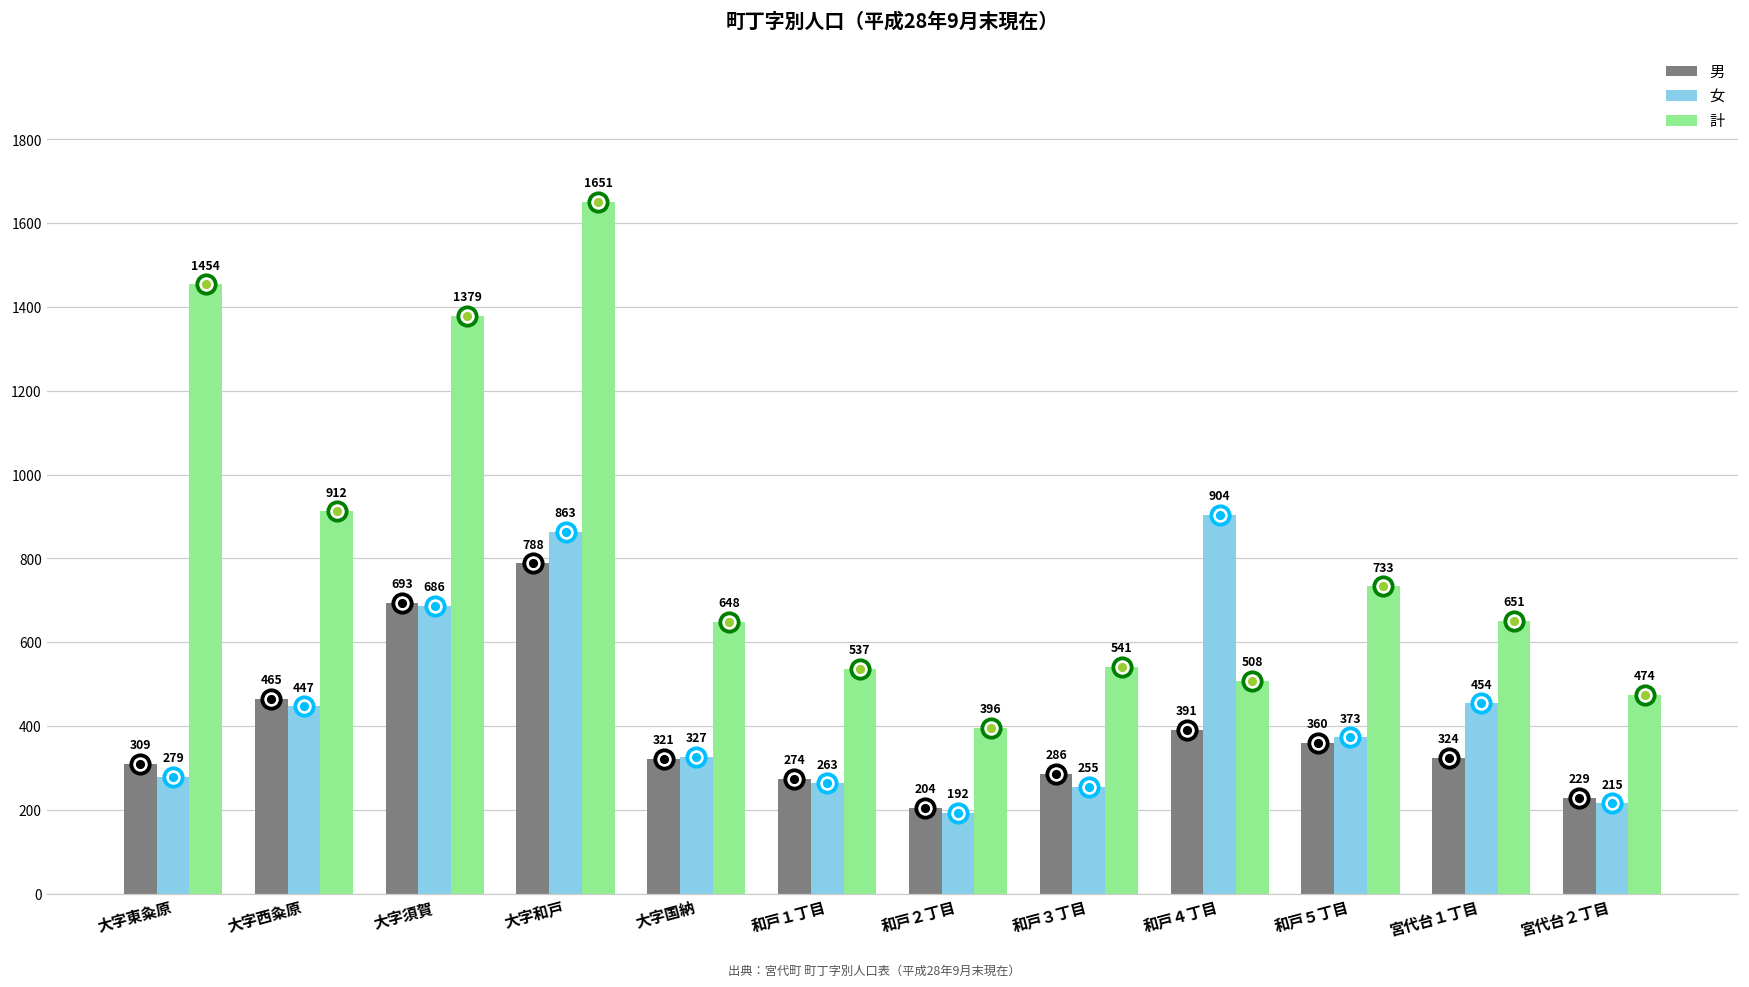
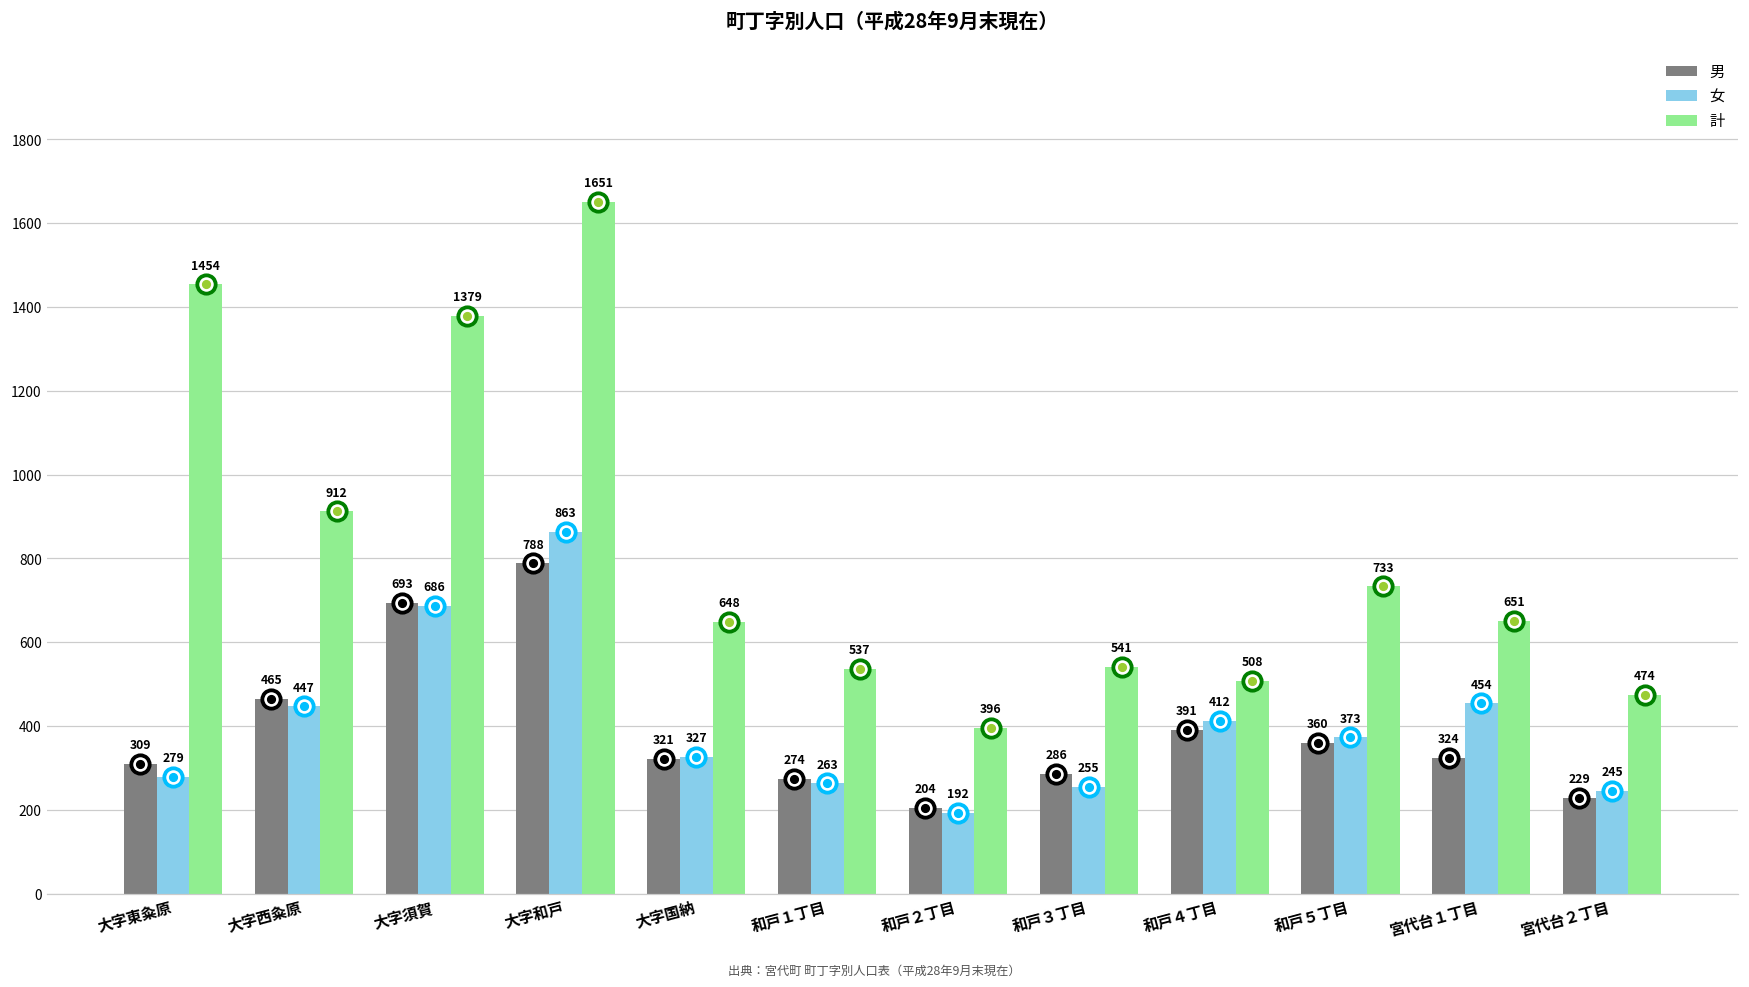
  {
    "男": {
      "大字東粂原": 309,
      "大字西粂原": 465,
      "大字須賀": 693,
      "大字和戸": 788,
      "大字国納": 321,
      "和戸１丁目": 274,
      "和戸２丁目": 204,
      "和戸３丁目": 286,
      "和戸４丁目": 391,
      "和戸５丁目": 360,
      "宮代台１丁目": 324,
      "宮代台２丁目": 229
    },
    "女": {
      "大字東粂原": 279,
      "大字西粂原": 447,
      "大字須賀": 686,
      "大字和戸": 863,
      "大字国納": 327,
      "和戸１丁目": 263,
      "和戸２丁目": 192,
      "和戸３丁目": 255,
-     "和戸４丁目": 904,
+     "和戸４丁目": 412,
      "和戸５丁目": 373,
      "宮代台１丁目": 454,
-     "宮代台２丁目": 215
+     "宮代台２丁目": 245
    },
    "計": {
      "大字東粂原": 1454,
      "大字西粂原": 912,
      "大字須賀": 1379,
      "大字和戸": 1651,
      "大字国納": 648,
      "和戸１丁目": 537,
      "和戸２丁目": 396,
      "和戸３丁目": 541,
      "和戸４丁目": 508,
      "和戸５丁目": 733,
      "宮代台１丁目": 651,
      "宮代台２丁目": 474
    }
  }
